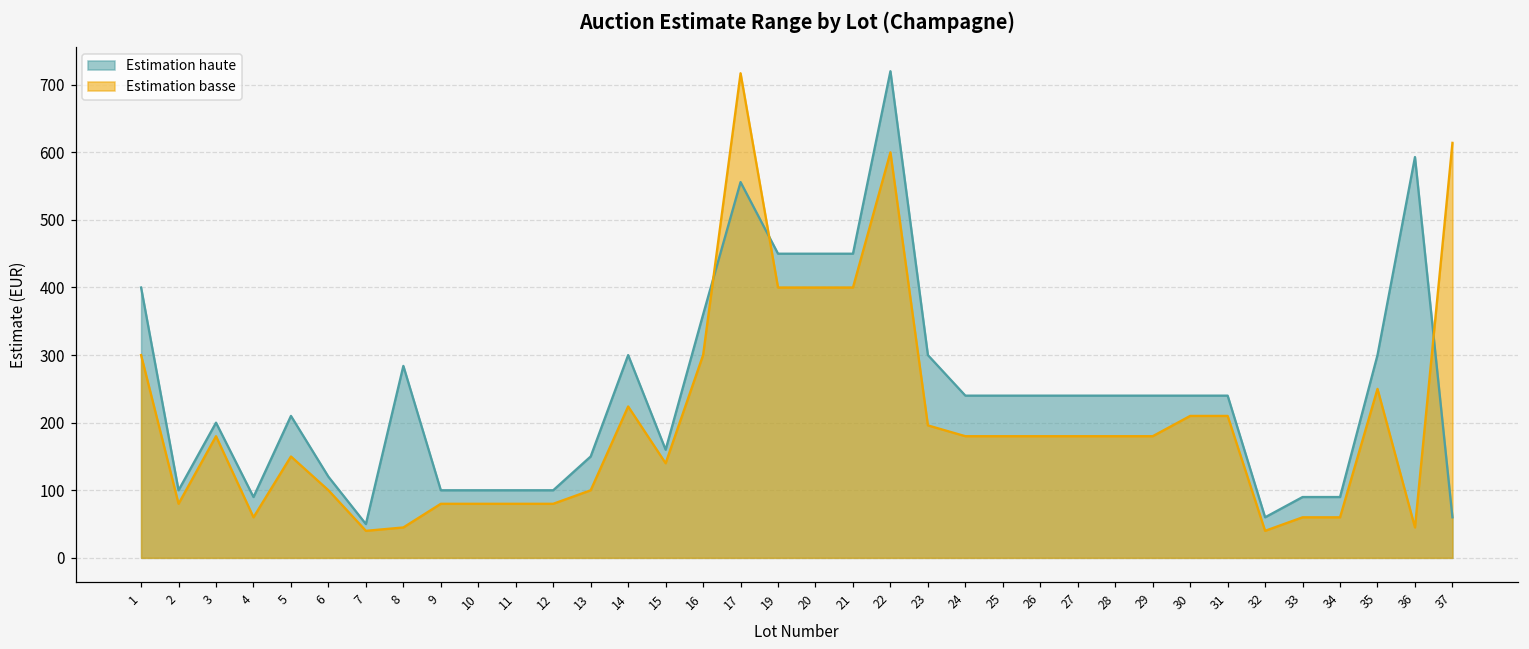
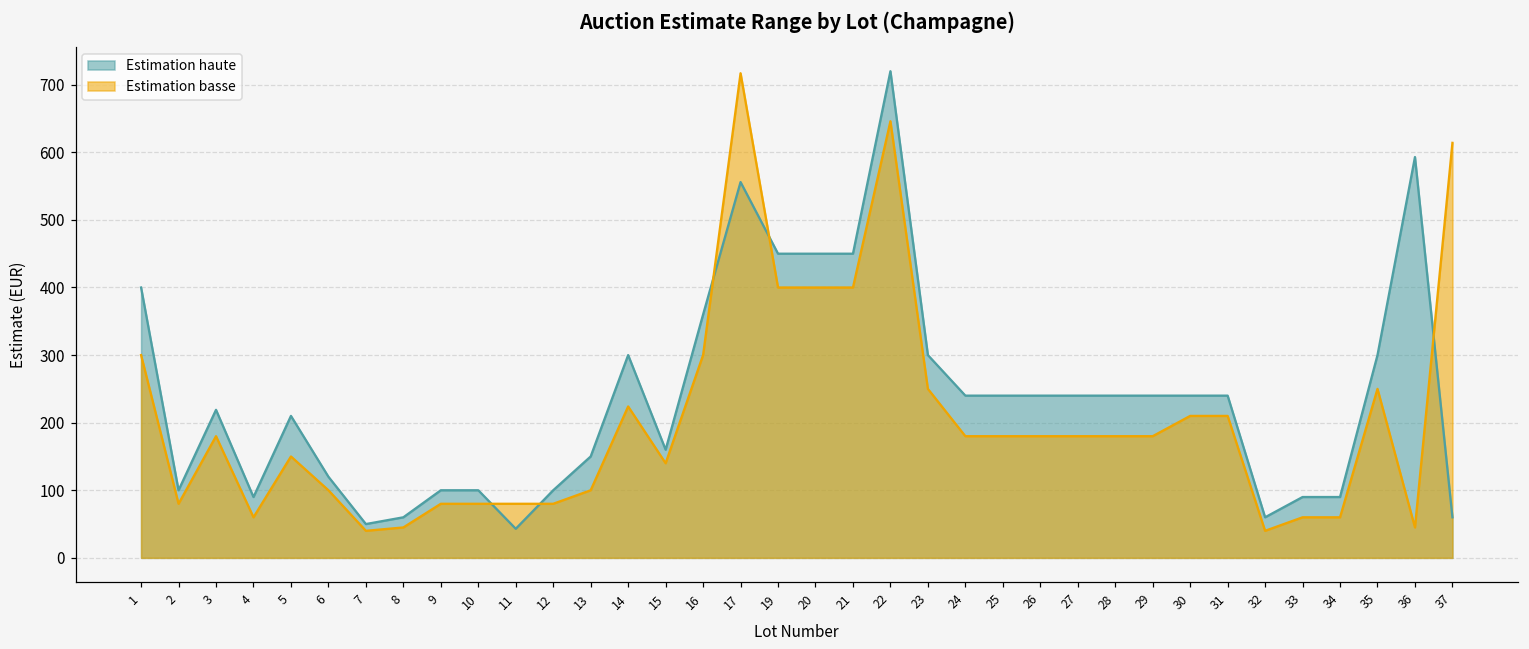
  {
    "Estimation haute": {
      "1": 400,
      "2": 100,
-     "3": 200,
+     "3": 220,
      "4": 90,
      "5": 210,
      "6": 120,
      "7": 50,
-     "8": 280,
+     "8": 60,
      "9": 100,
      "10": 100,
-     "11": 100,
+     "11": 40,
      "12": 100,
      "13": 150,
      "14": 300,
      "15": 160,
      "16": 360,
      "17": 560,
      "19": 450,
      "20": 450,
      "21": 450,
      "22": 720,
      "23": 300,
      "24": 240,
      "25": 240,
      "26": 240,
      "27": 240,
      "28": 240,
      "29": 240,
      "30": 240,
      "31": 240,
      "32": 60,
      "33": 90,
      "34": 90,
      "35": 300,
      "36": 590,
      "37": 60
    },
    "Estimation basse": {
      "1": 300,
      "2": 80,
      "3": 180,
      "4": 60,
      "5": 150,
      "6": 100,
      "7": 40,
      "8": 50,
      "9": 80,
      "10": 80,
      "11": 80,
      "12": 80,
      "13": 100,
      "14": 220,
      "15": 140,
      "16": 300,
      "17": 720,
      "19": 400,
      "20": 400,
      "21": 400,
-     "22": 600,
-     "23": 200,
+     "22": 650,
+     "23": 250,
      "24": 180,
      "25": 180,
      "26": 180,
      "27": 180,
      "28": 180,
      "29": 180,
      "30": 210,
      "31": 210,
      "32": 40,
      "33": 60,
      "34": 60,
      "35": 250,
      "36": 50,
      "37": 610
    }
  }
